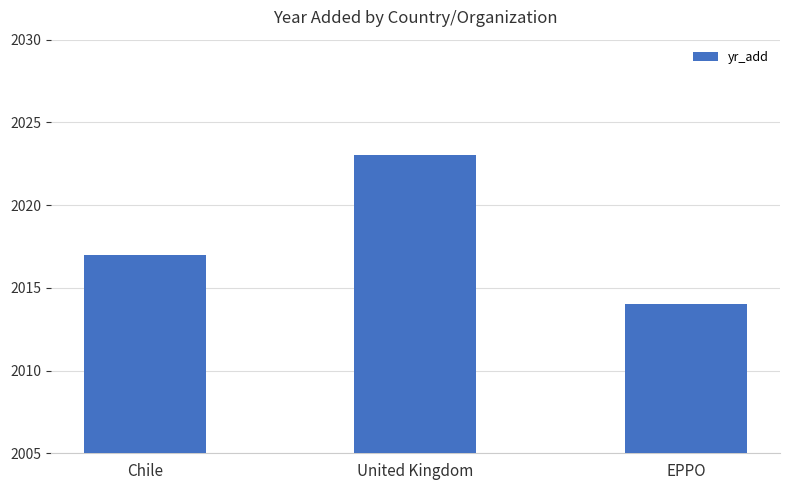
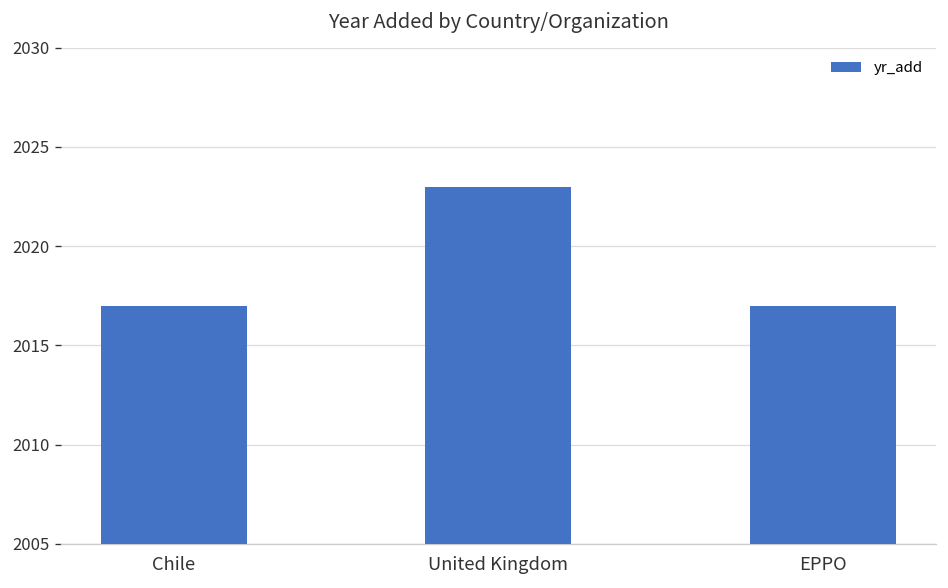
  {
    "Chile": 2017,
    "United Kingdom": 2023,
-   "EPPO": 2014
+   "EPPO": 2017
  }
